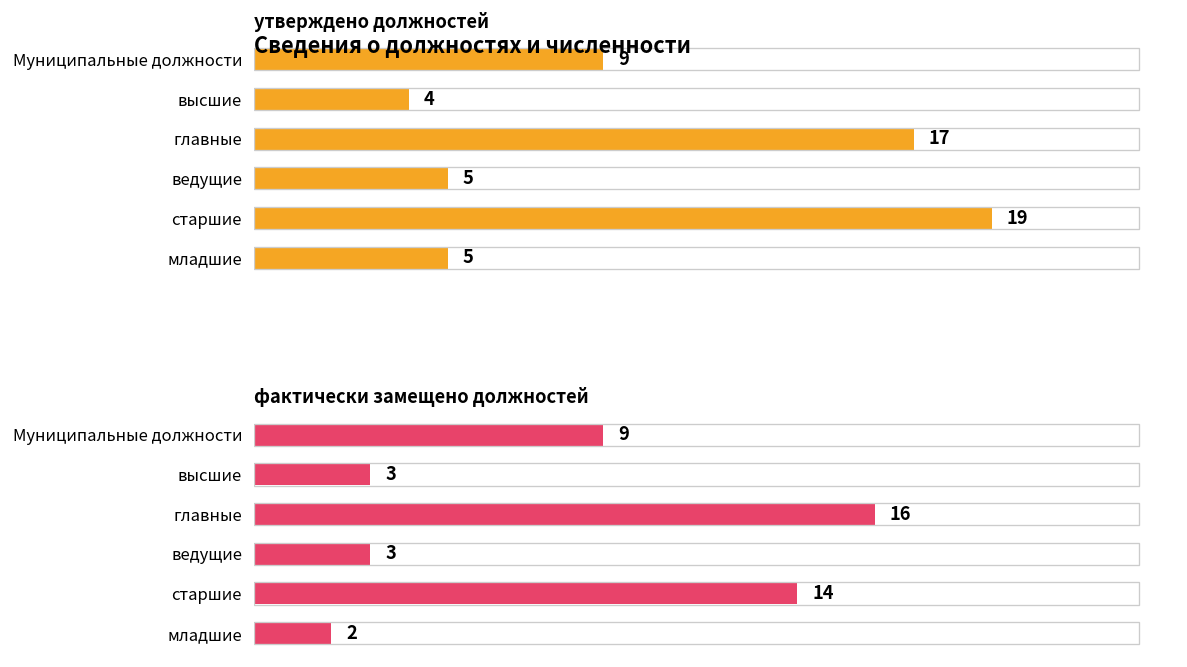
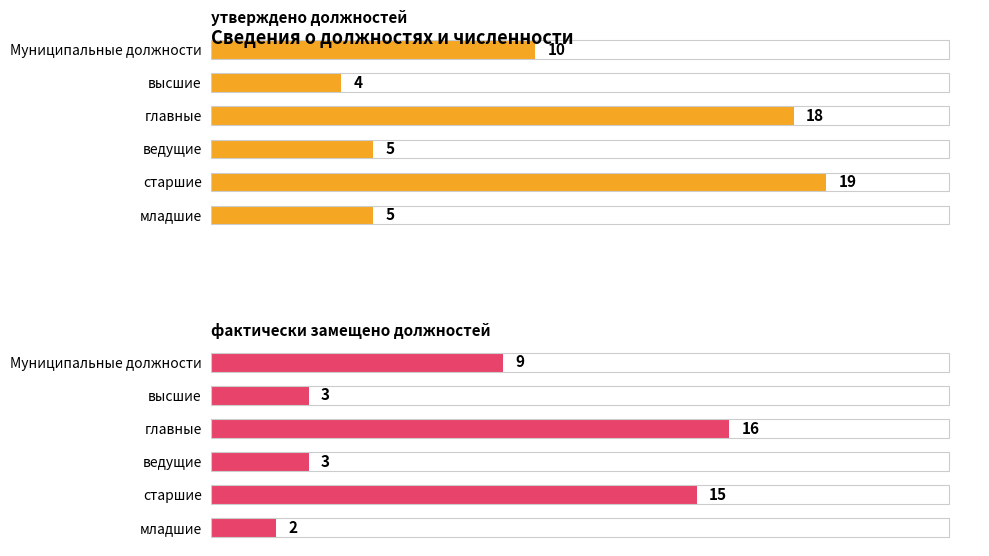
  {
    "утверждено должностей": {
-     "Муниципальные должности": 9,
+     "Муниципальные должности": 10,
      "высшие": 4,
-     "главные": 17,
+     "главные": 18,
      "ведущие": 5,
      "старшие": 19,
      "младшие": 5
    },
    "фактически замещено должностей": {
      "Муниципальные должности": 9,
      "высшие": 3,
      "главные": 16,
      "ведущие": 3,
-     "старшие": 14,
+     "старшие": 15,
      "младшие": 2
    }
  }
